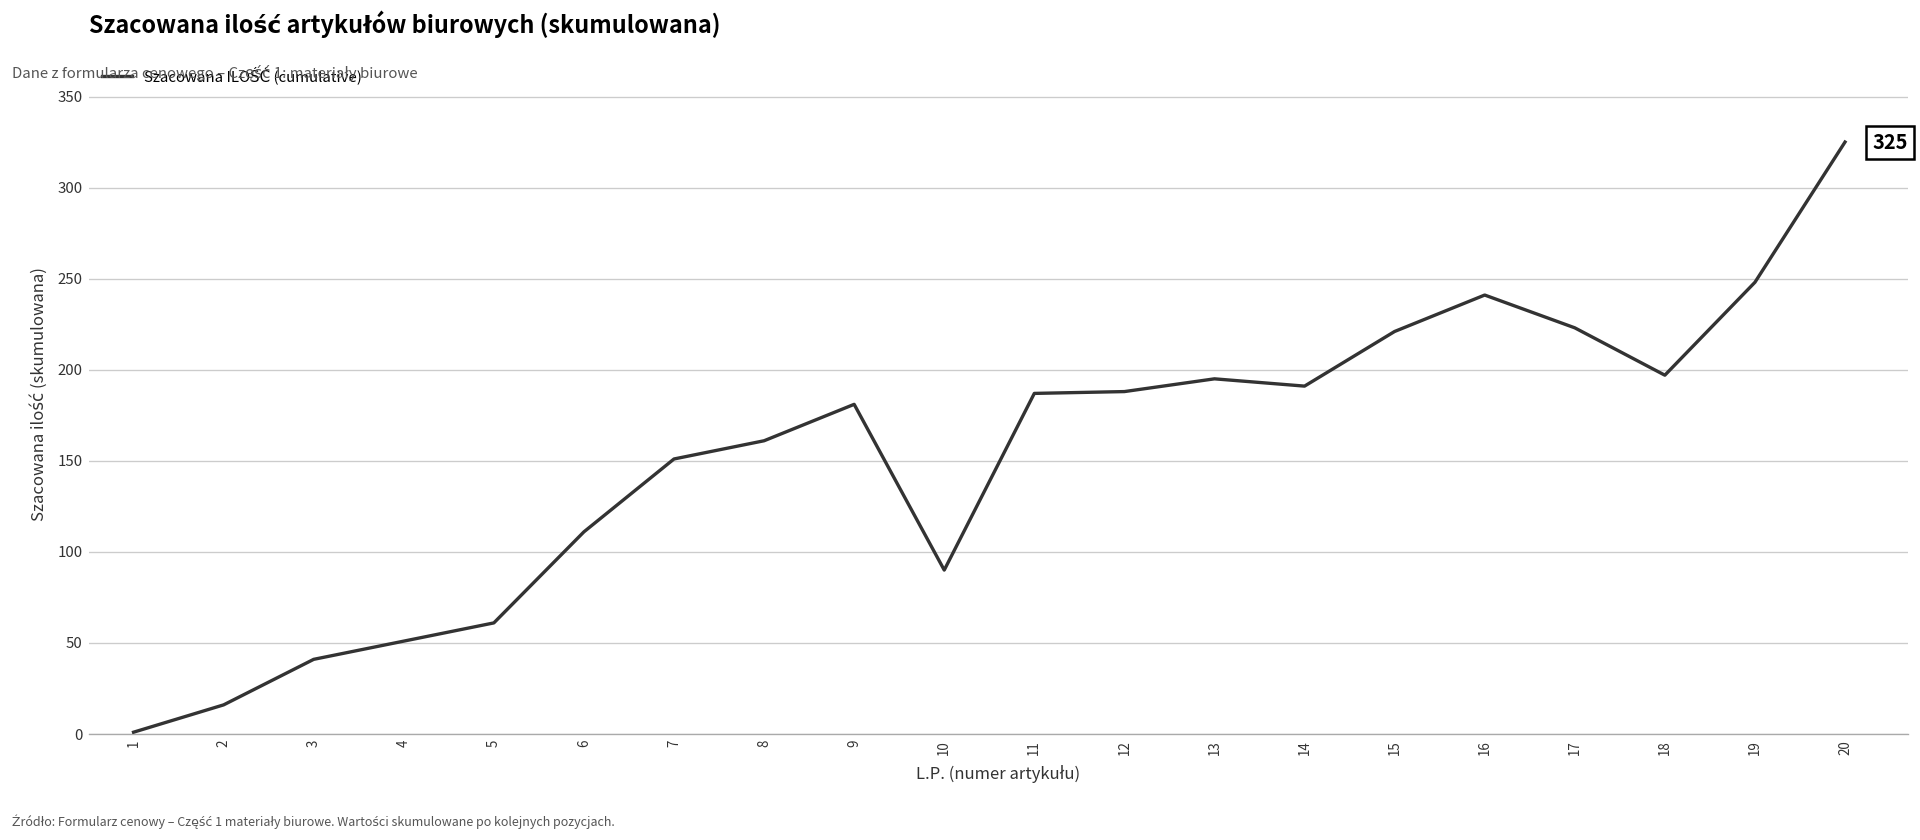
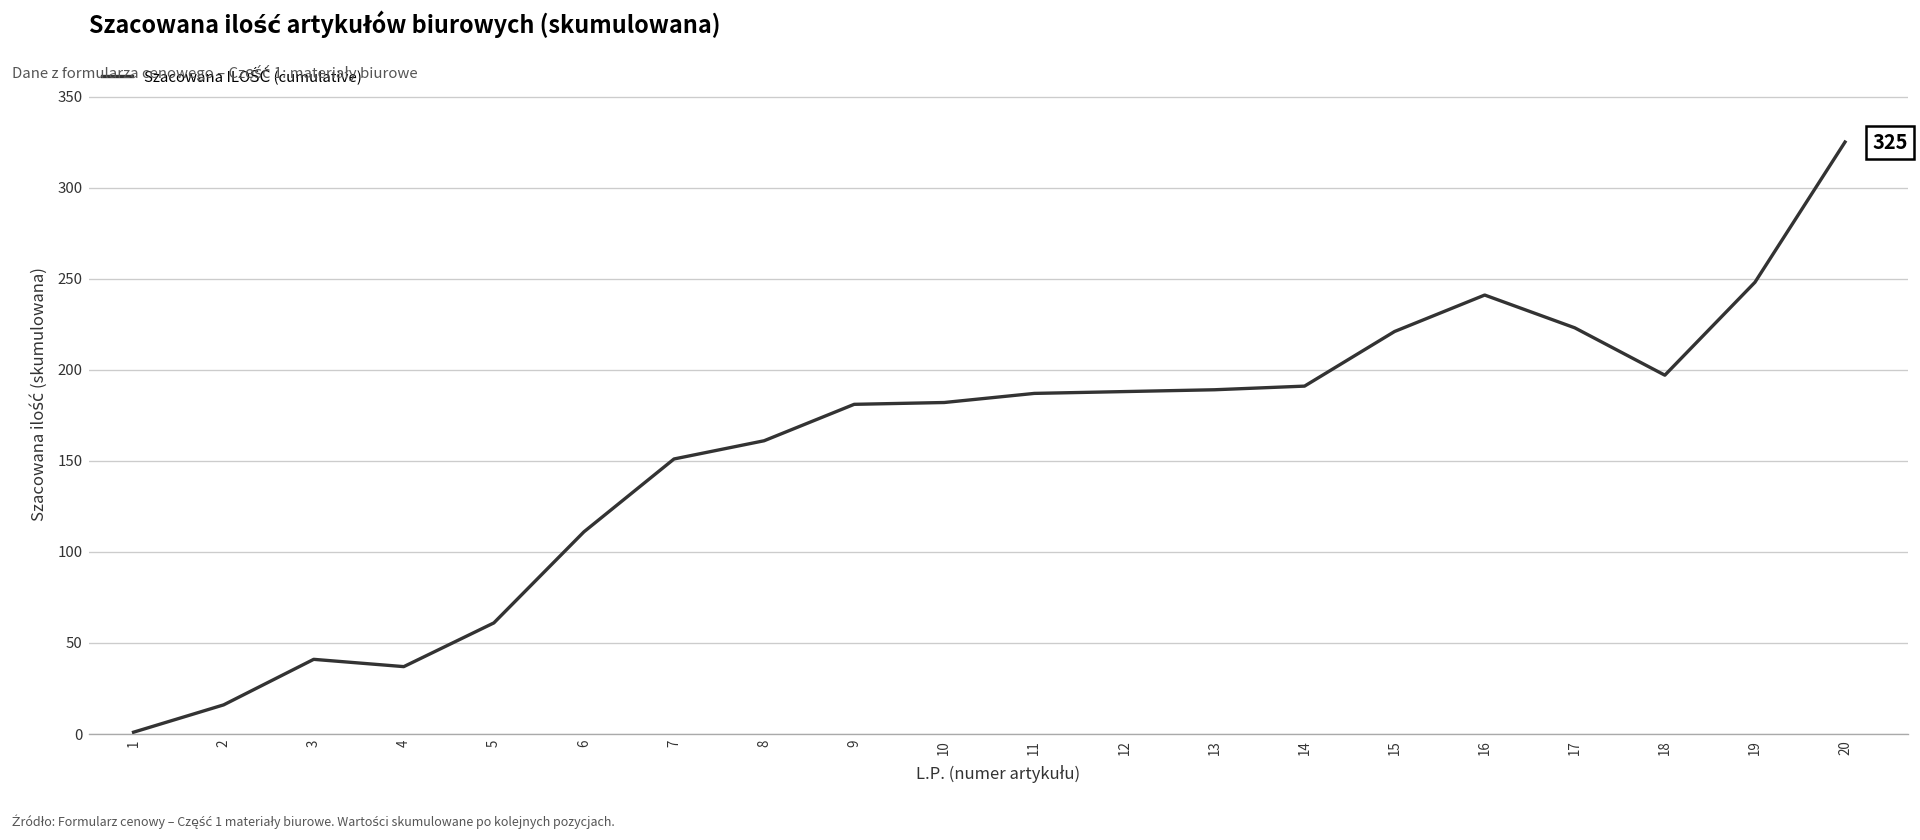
  {
    "1": 1,
    "2": 16,
    "3": 41,
-   "4": 51,
+   "4": 37,
    "5": 61,
    "6": 111,
    "7": 151,
    "8": 161,
    "9": 181,
-   "10": 90,
+   "10": 182,
    "11": 187,
    "12": 188,
-   "13": 195,
+   "13": 189,
    "14": 191,
    "15": 221,
    "16": 241,
    "17": 223,
    "18": 197,
    "19": 248
  }
